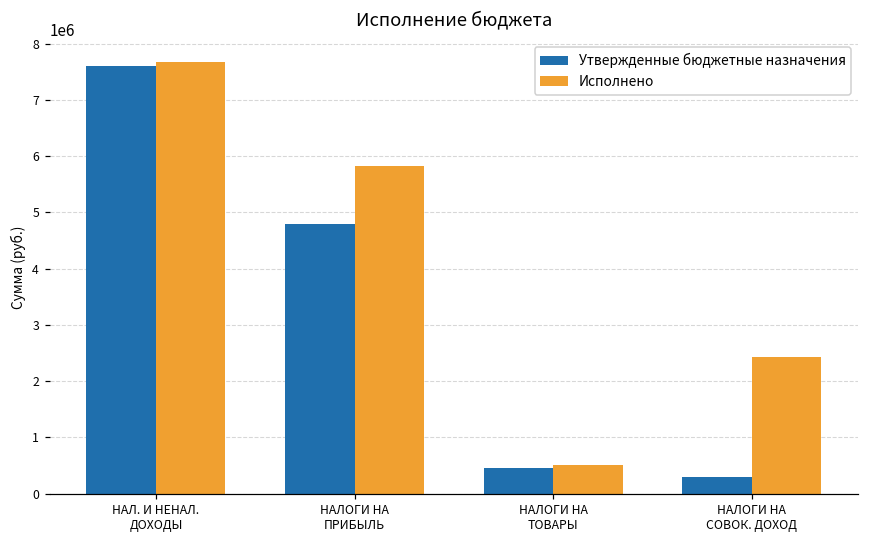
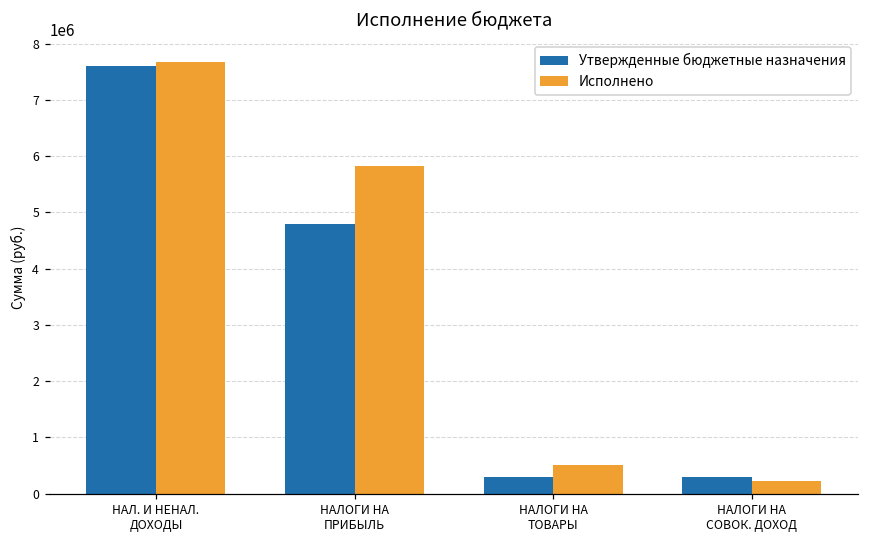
  {
    "Утвержденные бюджетные назначения": {
      "НАЛ. И НЕНАЛ. ДОХОДЫ": 7600000,
      "НАЛОГИ НА ПРИБЫЛЬ": 4800000,
-     "НАЛОГИ НА ТОВАРЫ": 500000,
+     "НАЛОГИ НА ТОВАРЫ": 300000,
      "НАЛОГИ НА СОВОК. ДОХОД": 300000
    },
    "Исполнено": {
      "НАЛ. И НЕНАЛ. ДОХОДЫ": 7700000,
      "НАЛОГИ НА ПРИБЫЛЬ": 5800000,
      "НАЛОГИ НА ТОВАРЫ": 500000,
-     "НАЛОГИ НА СОВОК. ДОХОД": 2400000
+     "НАЛОГИ НА СОВОК. ДОХОД": 200000
    }
  }
